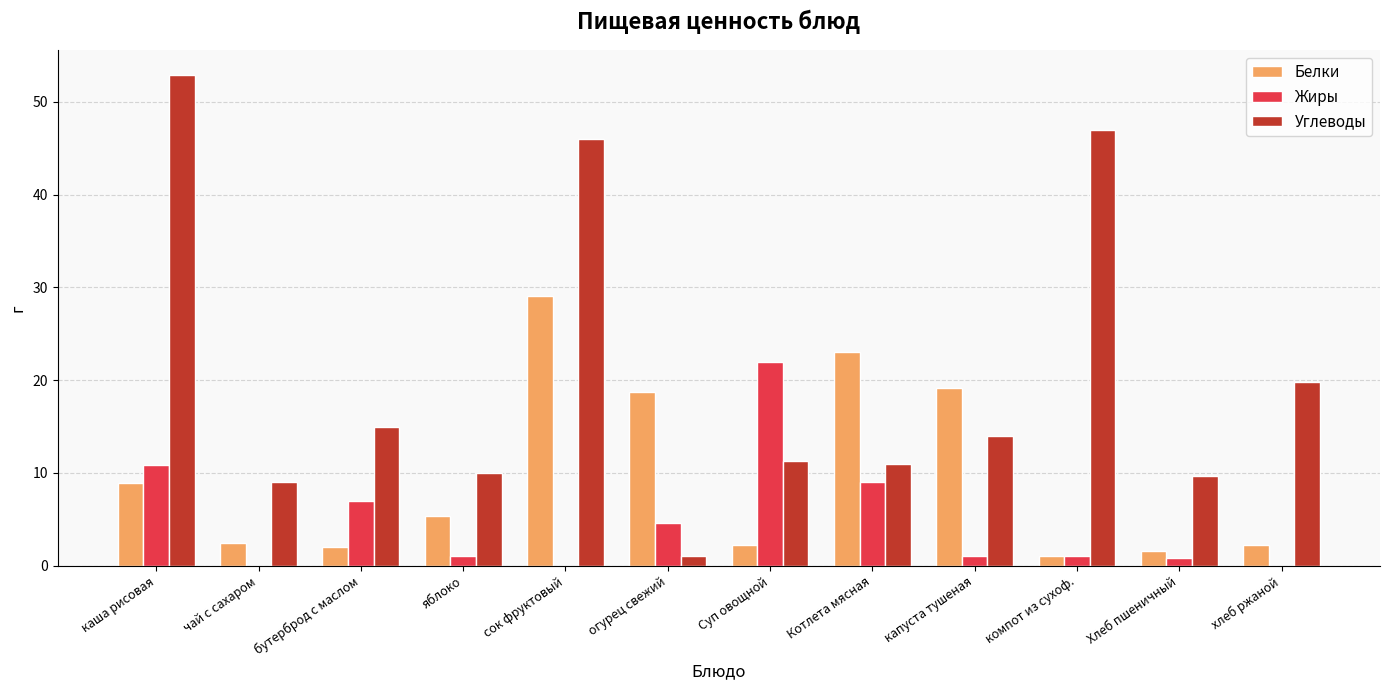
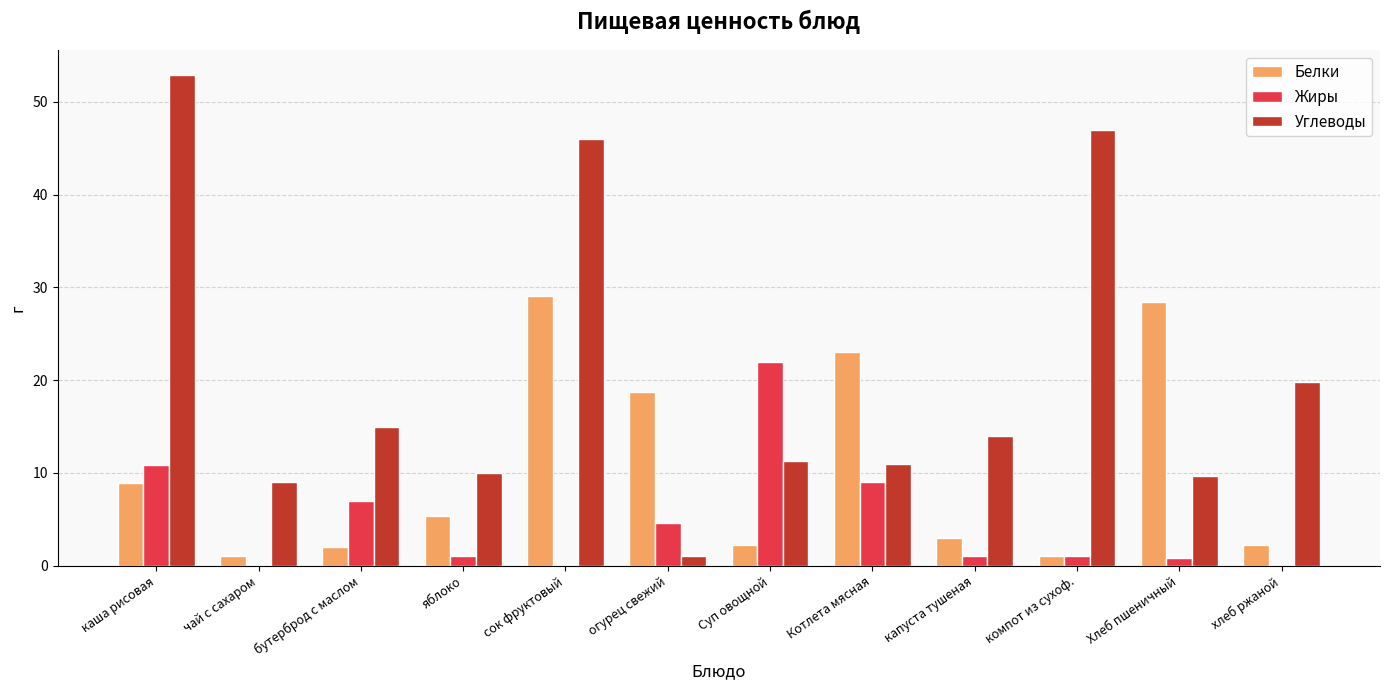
  {
    "Белки": {
      "каша рисовая": 9,
-     "чай с сахаром": 3,
+     "чай с сахаром": 1,
      "бутерброд с маслом": 2,
      "яблоко": 5,
      "сок фруктовый": 29,
      "огурец свежий": 19,
      "Суп овощной": 2,
      "Котлета мясная": 23,
-     "капуста тушеная": 19,
+     "капуста тушеная": 3,
      "компот из сухоф.": 1,
-     "Хлеб пшеничный": 2,
+     "Хлеб пшеничный": 28,
      "хлеб ржаной": 2
    }
  }
